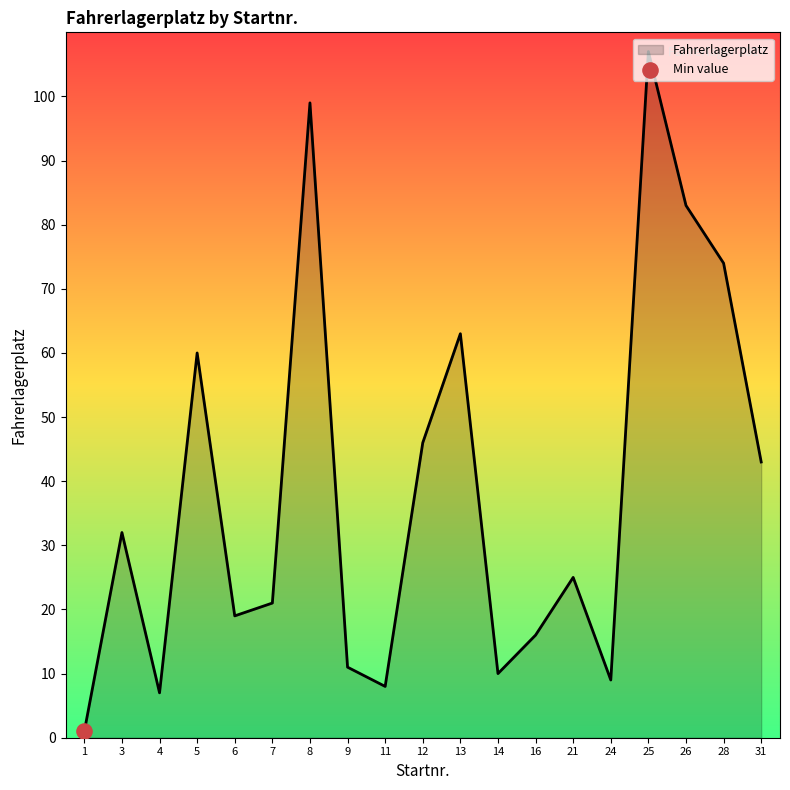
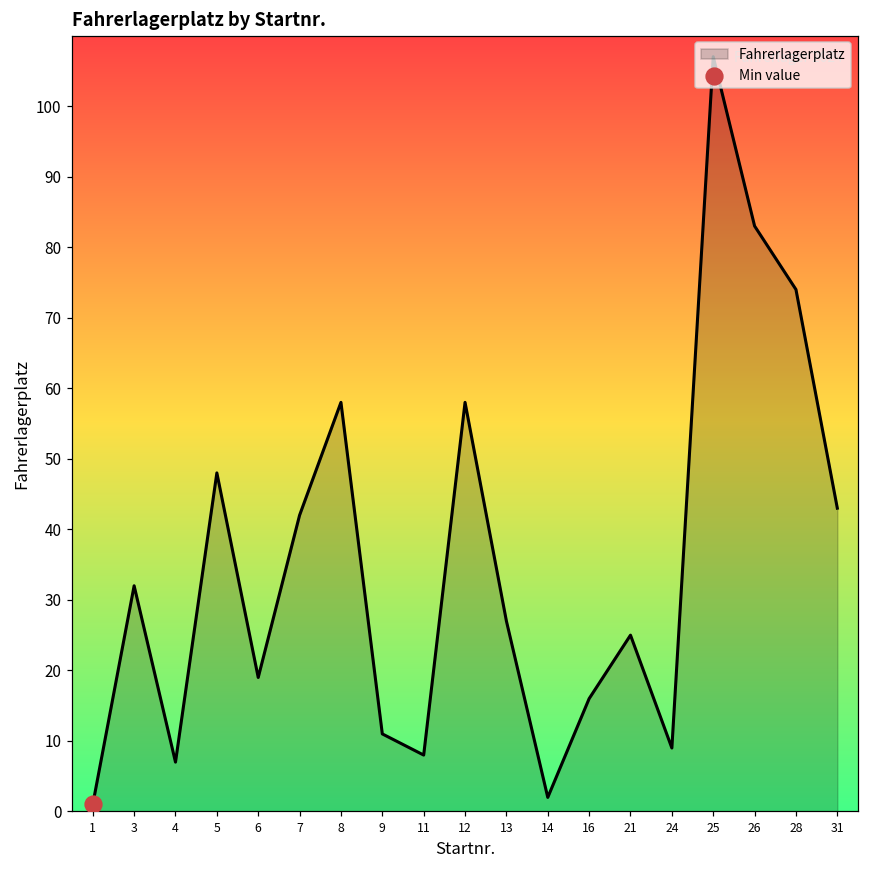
  {
    "Fahrerlagerplatz": {
      "3": 32,
      "4": 7,
-     "5": 60,
+     "5": 48,
      "6": 19,
-     "7": 21,
-     "8": 99,
+     "7": 42,
+     "8": 58,
      "9": 11,
      "11": 8,
-     "12": 46,
-     "13": 63,
-     "14": 10,
+     "12": 58,
+     "13": 27,
+     "14": 2,
      "16": 16,
      "21": 25,
      "24": 9,
      "26": 83,
      "28": 74,
      "31": 43
    }
  }
